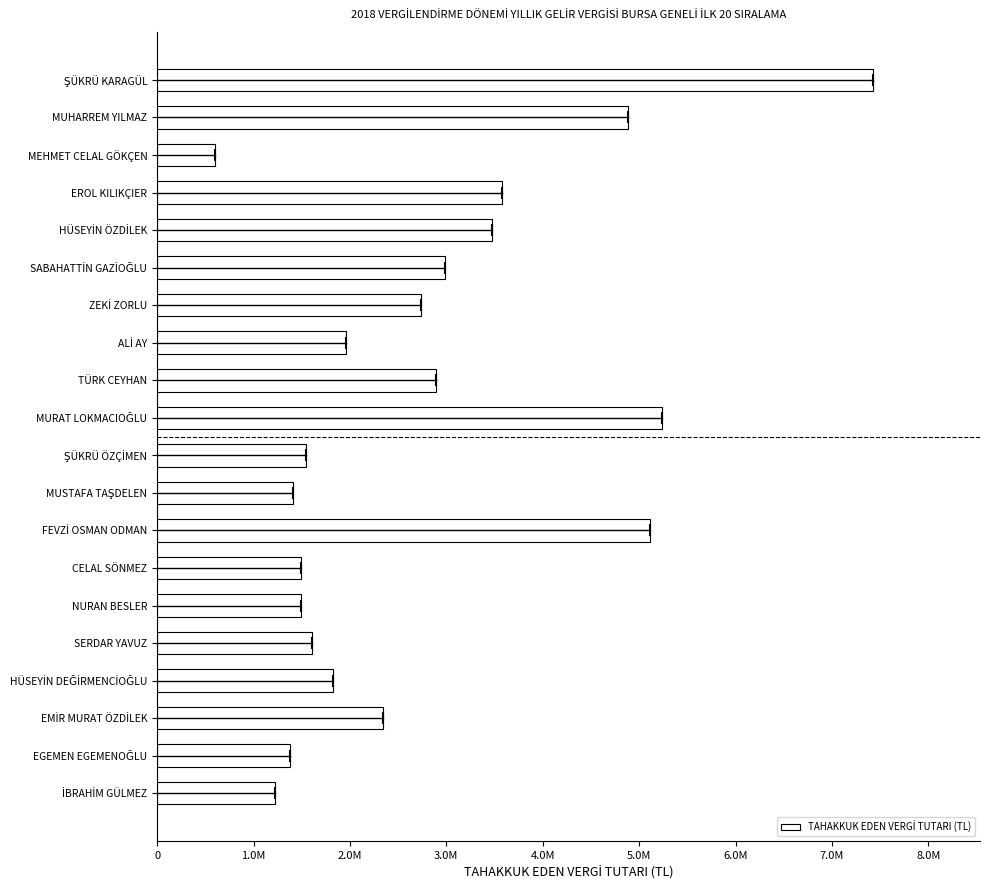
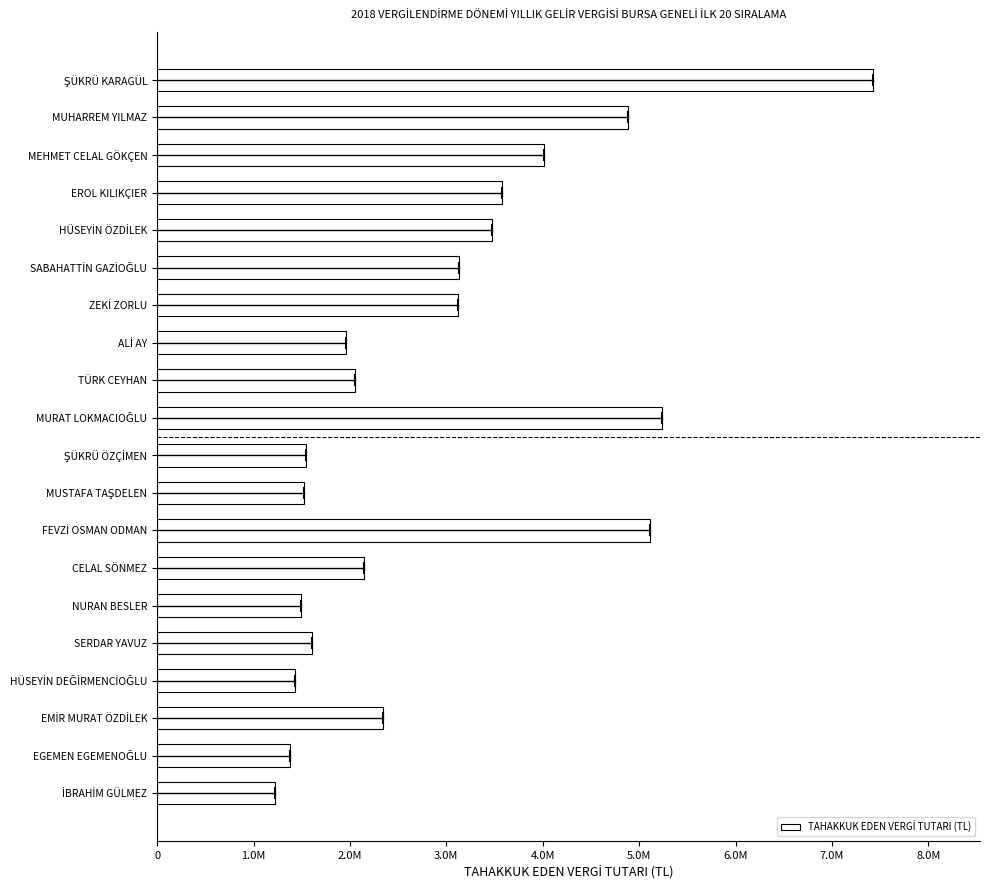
  {
    "TAHAKKUK EDEN VERGİ TUTARI (TL)": {
      "ŞÜKRÜ KARAGÜL": 7400000,
      "MUHARREM YILMAZ": 4900000,
-     "MEHMET CELAL GÖKÇEN": 600000,
+     "MEHMET CELAL GÖKÇEN": 4000000,
      "EROL KILIKÇIER": 3600000,
      "HÜSEYİN ÖZDİLEK": 3500000,
-     "SABAHATTİN GAZİOĞLU": 3000000,
-     "ZEKİ ZORLU": 2700000,
+     "SABAHATTİN GAZİOĞLU": 3100000,
+     "ZEKİ ZORLU": 3100000,
      "ALİ AY": 2000000,
-     "TÜRK CEYHAN": 2900000,
+     "TÜRK CEYHAN": 2000000,
      "MURAT LOKMACIOĞLU": 5200000,
      "ŞÜKRÜ ÖZÇİMEN": 1500000,
-     "MUSTAFA TAŞDELEN": 1400000,
+     "MUSTAFA TAŞDELEN": 1500000,
      "FEVZİ OSMAN ODMAN": 5100000,
-     "CELAL SÖNMEZ": 1500000,
+     "CELAL SÖNMEZ": 2100000,
      "NURAN BESLER": 1500000,
      "SERDAR YAVUZ": 1600000,
-     "HÜSEYİN DEĞİRMENCİOĞLU": 1800000,
+     "HÜSEYİN DEĞİRMENCİOĞLU": 1400000,
      "EMİR MURAT ÖZDİLEK": 2300000,
      "EGEMEN EGEMENOĞLU": 1400000,
      "İBRAHİM GÜLMEZ": 1200000
    }
  }
